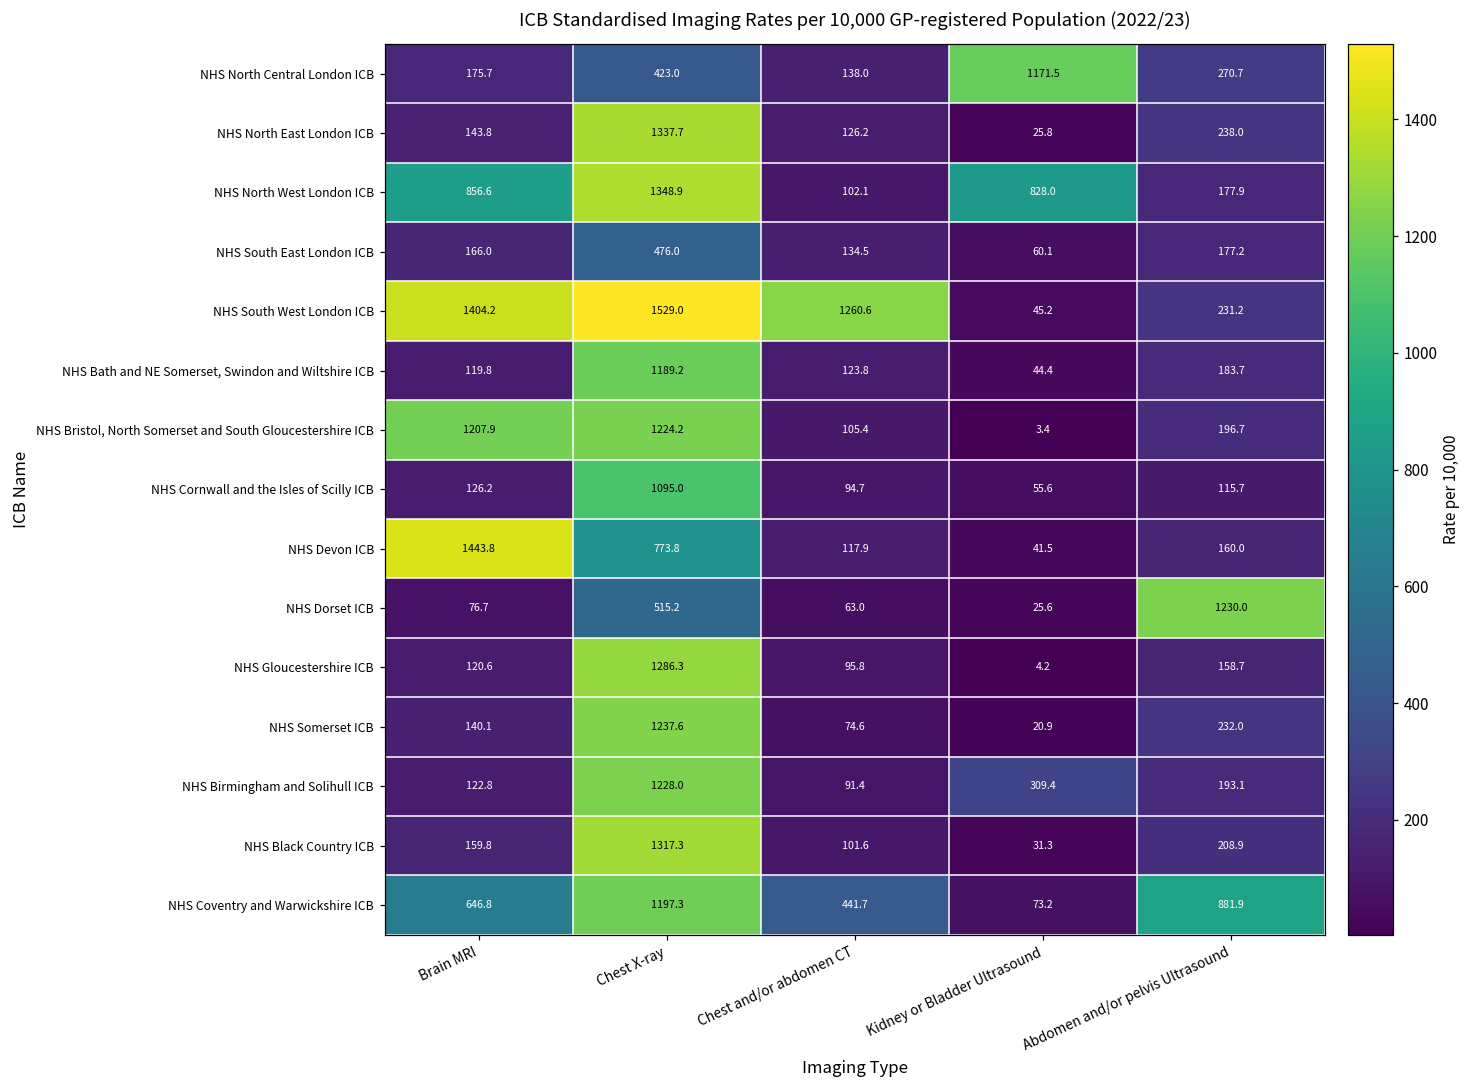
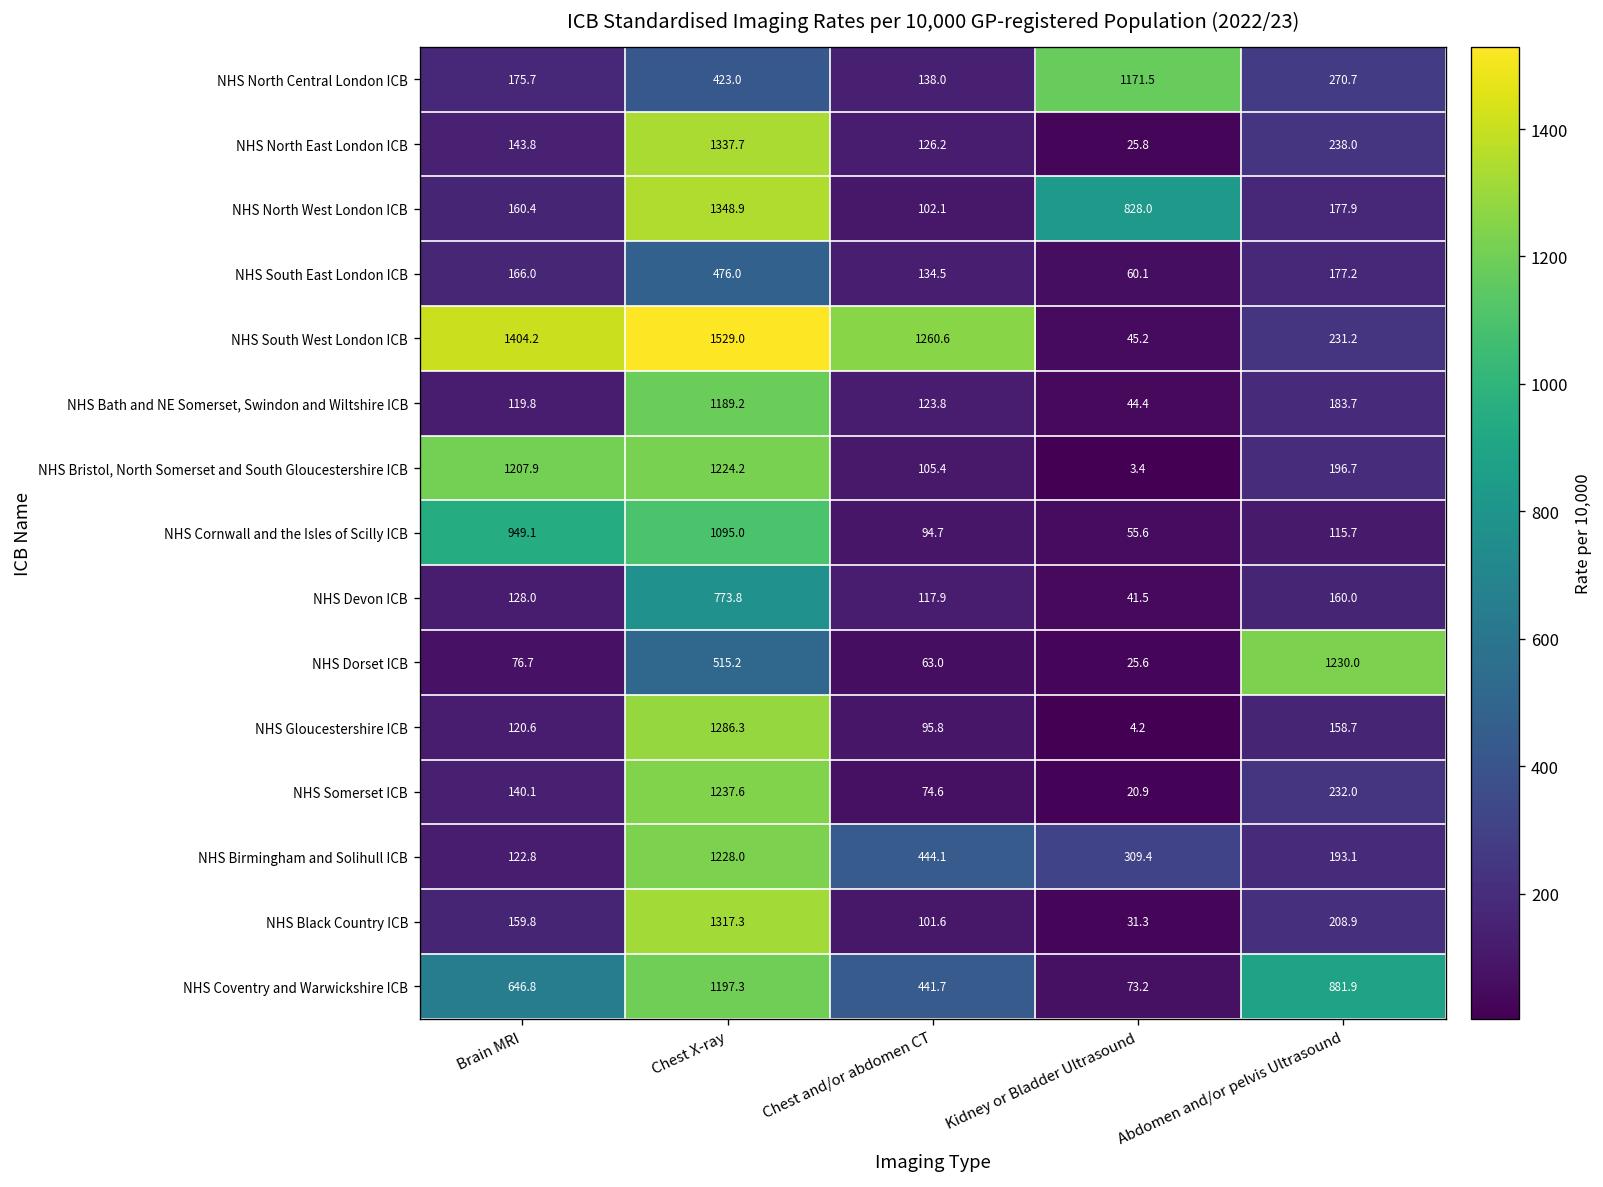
  {
    "NHS North Central London ICB": {
      "Brain MRI": 175.7,
      "Chest X-ray": 423.0,
      "Chest and/or abdomen CT": 138.0,
      "Kidney or Bladder Ultrasound": 1171.5,
      "Abdomen and/or pelvis Ultrasound": 270.7
    },
    "NHS North East London ICB": {
      "Brain MRI": 143.8,
      "Chest X-ray": 1337.7,
      "Chest and/or abdomen CT": 126.2,
      "Kidney or Bladder Ultrasound": 25.8,
      "Abdomen and/or pelvis Ultrasound": 238.0
    },
    "NHS North West London ICB": {
-     "Brain MRI": 856.6,
+     "Brain MRI": 160.4,
      "Chest X-ray": 1348.9,
      "Chest and/or abdomen CT": 102.1,
      "Kidney or Bladder Ultrasound": 828.0,
      "Abdomen and/or pelvis Ultrasound": 177.9
    },
    "NHS South East London ICB": {
      "Brain MRI": 166.0,
      "Chest X-ray": 476.0,
      "Chest and/or abdomen CT": 134.5,
      "Kidney or Bladder Ultrasound": 60.1,
      "Abdomen and/or pelvis Ultrasound": 177.2
    },
    "NHS South West London ICB": {
      "Brain MRI": 1404.2,
      "Chest X-ray": 1529.0,
      "Chest and/or abdomen CT": 1260.6,
      "Kidney or Bladder Ultrasound": 45.2,
      "Abdomen and/or pelvis Ultrasound": 231.2
    },
    "NHS Bath and NE Somerset, Swindon and Wiltshire ICB": {
      "Brain MRI": 119.8,
      "Chest X-ray": 1189.2,
      "Chest and/or abdomen CT": 123.8,
      "Kidney or Bladder Ultrasound": 44.4,
      "Abdomen and/or pelvis Ultrasound": 183.7
    },
    "NHS Bristol, North Somerset and South Gloucestershire ICB": {
      "Brain MRI": 1207.9,
      "Chest X-ray": 1224.2,
      "Chest and/or abdomen CT": 105.4,
      "Kidney or Bladder Ultrasound": 3.4,
      "Abdomen and/or pelvis Ultrasound": 196.7
    },
    "NHS Cornwall and the Isles of Scilly ICB": {
-     "Brain MRI": 126.2,
+     "Brain MRI": 949.1,
      "Chest X-ray": 1095.0,
      "Chest and/or abdomen CT": 94.7,
      "Kidney or Bladder Ultrasound": 55.6,
      "Abdomen and/or pelvis Ultrasound": 115.7
    },
    "NHS Devon ICB": {
-     "Brain MRI": 1443.8,
+     "Brain MRI": 128.0,
      "Chest X-ray": 773.8,
      "Chest and/or abdomen CT": 117.9,
      "Kidney or Bladder Ultrasound": 41.5,
      "Abdomen and/or pelvis Ultrasound": 160.0
    },
    "NHS Dorset ICB": {
      "Brain MRI": 76.7,
      "Chest X-ray": 515.2,
      "Chest and/or abdomen CT": 63.0,
      "Kidney or Bladder Ultrasound": 25.6,
      "Abdomen and/or pelvis Ultrasound": 1230.0
    },
    "NHS Gloucestershire ICB": {
      "Brain MRI": 120.6,
      "Chest X-ray": 1286.3,
      "Chest and/or abdomen CT": 95.8,
      "Kidney or Bladder Ultrasound": 4.2,
      "Abdomen and/or pelvis Ultrasound": 158.7
    },
    "NHS Somerset ICB": {
      "Brain MRI": 140.1,
      "Chest X-ray": 1237.6,
      "Chest and/or abdomen CT": 74.6,
      "Kidney or Bladder Ultrasound": 20.9,
      "Abdomen and/or pelvis Ultrasound": 232.0
    },
    "NHS Birmingham and Solihull ICB": {
      "Brain MRI": 122.8,
      "Chest X-ray": 1228.0,
-     "Chest and/or abdomen CT": 91.4,
+     "Chest and/or abdomen CT": 444.1,
      "Kidney or Bladder Ultrasound": 309.4,
      "Abdomen and/or pelvis Ultrasound": 193.1
    },
    "NHS Black Country ICB": {
      "Brain MRI": 159.8,
      "Chest X-ray": 1317.3,
      "Chest and/or abdomen CT": 101.6,
      "Kidney or Bladder Ultrasound": 31.3,
      "Abdomen and/or pelvis Ultrasound": 208.9
    },
    "NHS Coventry and Warwickshire ICB": {
      "Brain MRI": 646.8,
      "Chest X-ray": 1197.3,
      "Chest and/or abdomen CT": 441.7,
      "Kidney or Bladder Ultrasound": 73.2,
      "Abdomen and/or pelvis Ultrasound": 881.9
    }
  }
